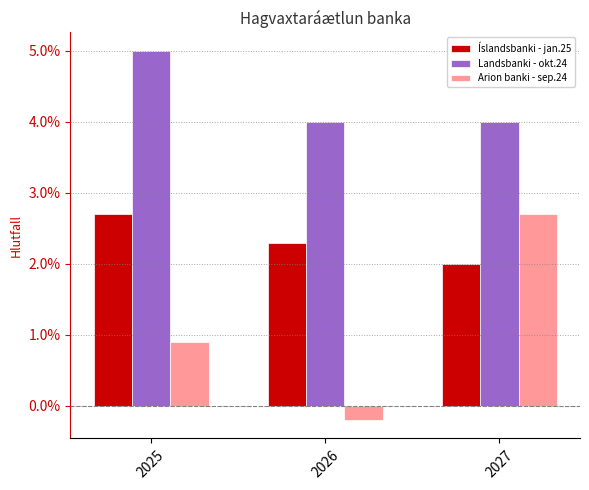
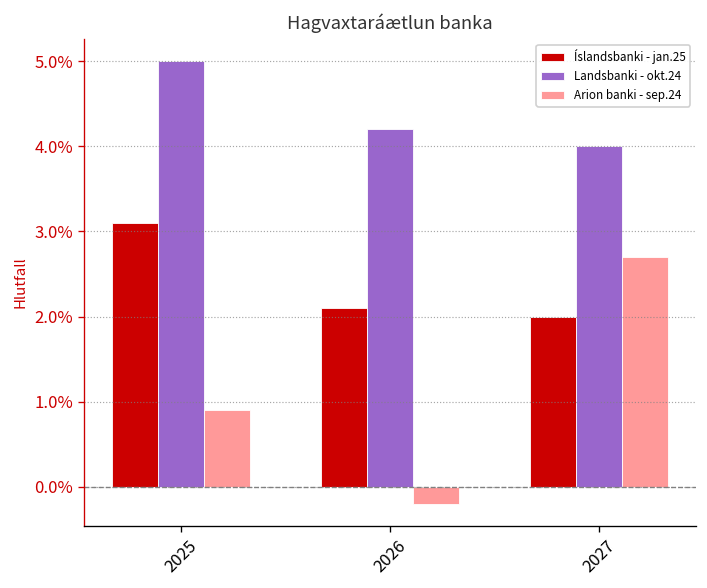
  {
    "Íslandsbanki - jan.25": {
-     "2025": "2.7%",
-     "2026": "2.3%",
+     "2025": "3.1%",
+     "2026": "2.1%",
      "2027": "2.0%"
    },
    "Landsbanki - okt.24": {
      "2025": "5.0%",
-     "2026": "4.0%",
+     "2026": "4.2%",
      "2027": "4.0%"
    },
    "Arion banki - sep.24": {
      "2025": "0.9%",
      "2026": "-0.2%",
      "2027": "2.7%"
    }
  }
